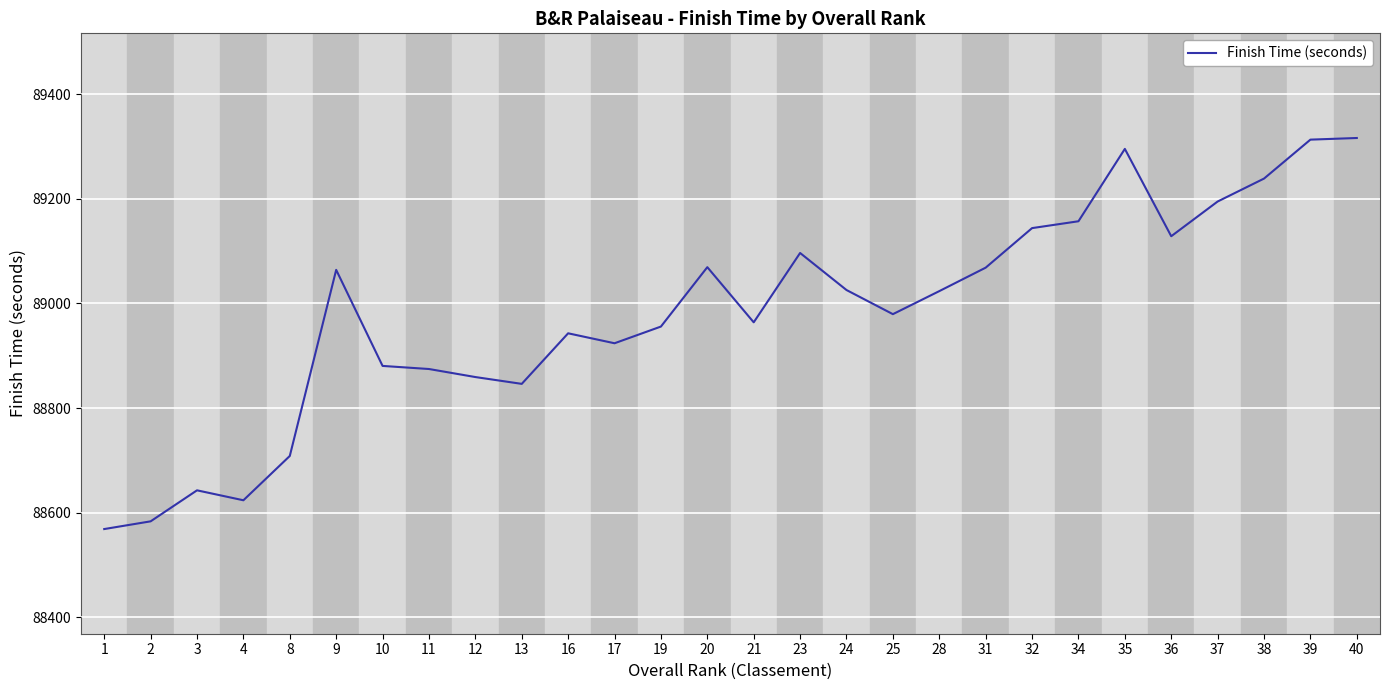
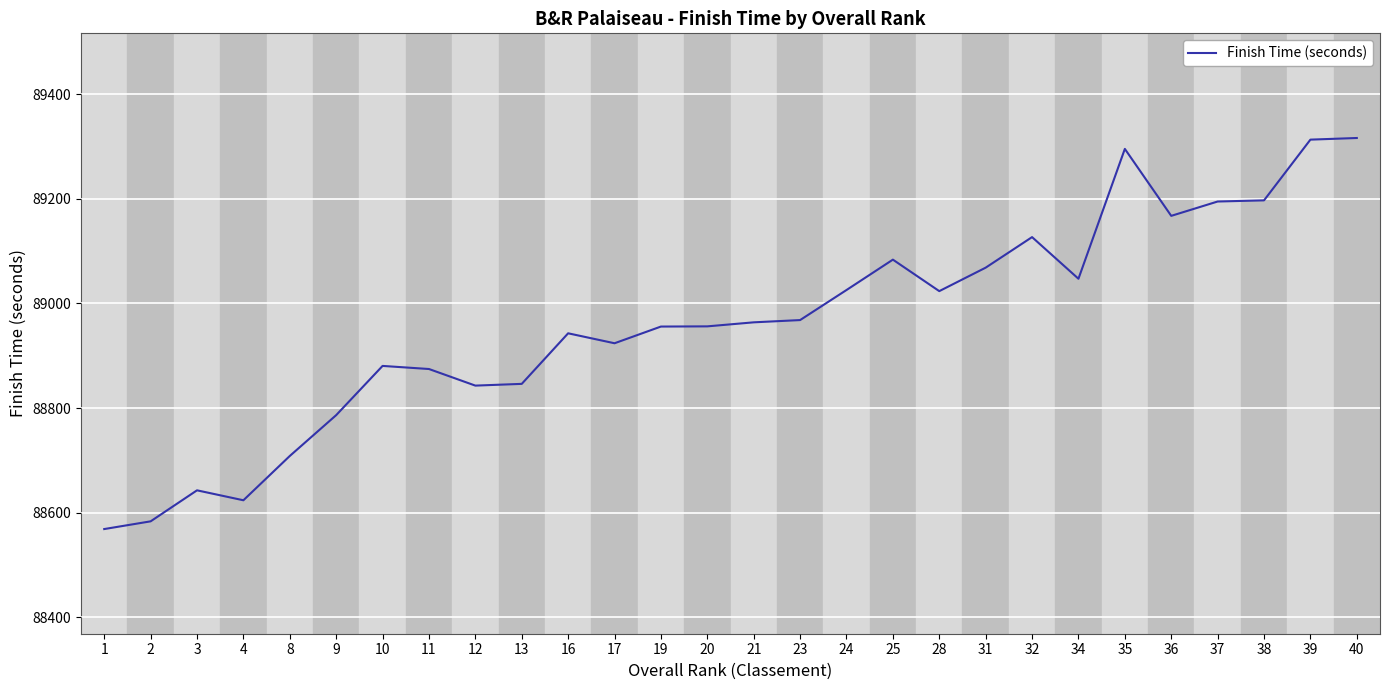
  {
    "1": 88570,
    "2": 88580,
    "3": 88640,
    "4": 88620,
    "8": 88710,
-   "9": 89060,
+   "9": 88790,
    "10": 88880,
    "11": 88870,
-   "12": 88860,
+   "12": 88840,
    "13": 88850,
    "16": 88940,
    "17": 88920,
    "19": 88960,
-   "20": 89070,
+   "20": 88960,
    "21": 88960,
-   "23": 89100,
+   "23": 88970,
    "24": 89030,
-   "25": 88980,
+   "25": 89080,
    "28": 89020,
    "31": 89070,
-   "32": 89140,
-   "34": 89160,
+   "32": 89130,
+   "34": 89050,
    "35": 89300,
-   "36": 89130,
+   "36": 89170,
    "37": 89190,
-   "38": 89240,
+   "38": 89200,
    "39": 89310,
    "40": 89320
  }
